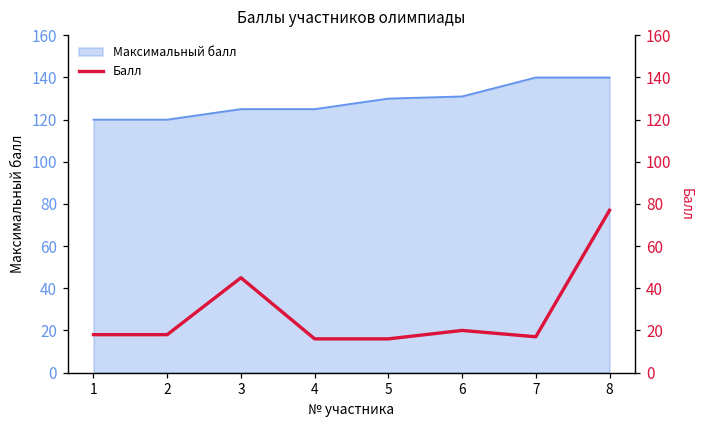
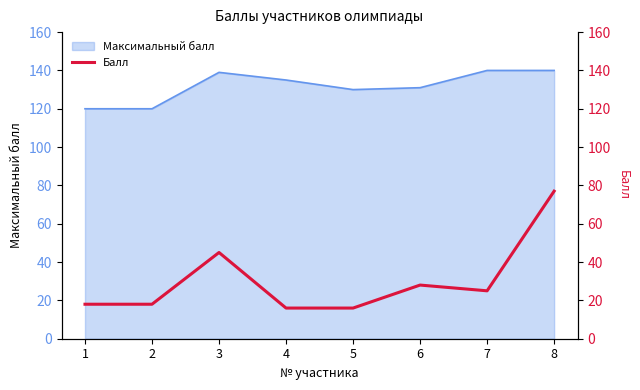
  {
    "Максимальный балл": {
      "1": 120,
      "2": 120,
-     "3": 125,
-     "4": 125,
+     "3": 139,
+     "4": 135,
      "5": 130,
      "6": 131,
      "7": 140,
      "8": 140
    },
    "Балл": {
      "1": 18,
      "2": 18,
      "3": 45,
      "4": 16,
      "5": 16,
-     "6": 20,
-     "7": 17,
+     "6": 28,
+     "7": 25,
      "8": 77
    }
  }
